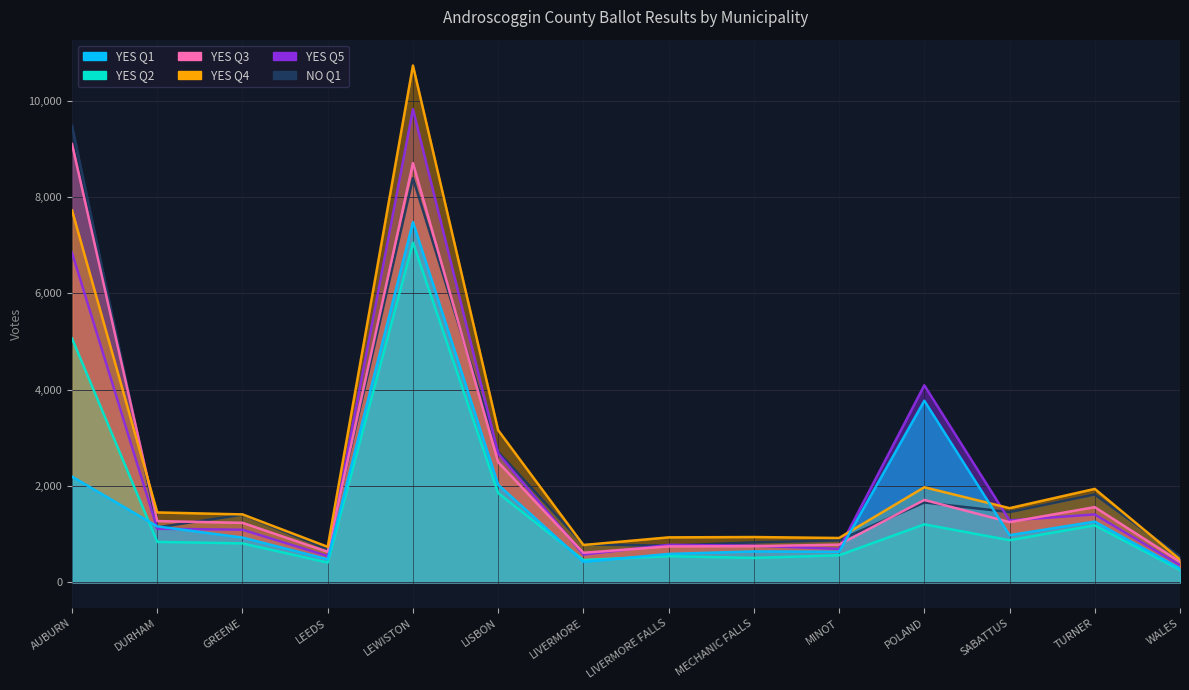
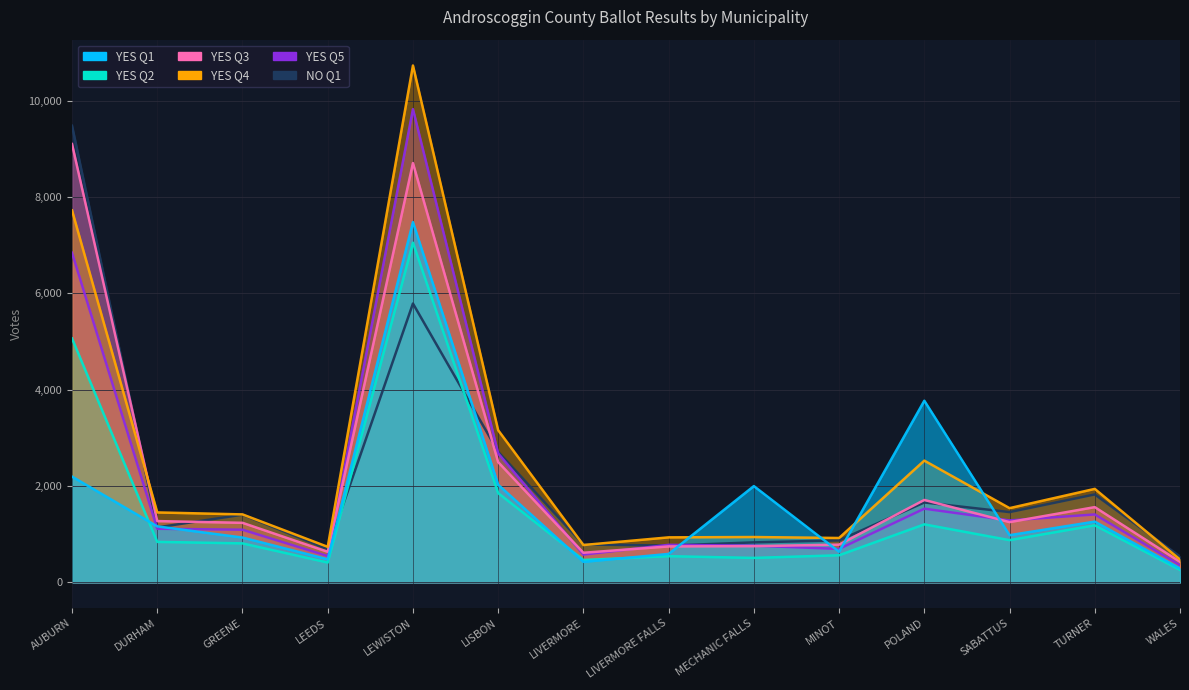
  {
    "NO Q1": {
      "AUBURN": "9,500",
-     "LEWISTON": "8,400",
+     "LEWISTON": "5,800",
      "MECHANIC FALLS": "800",
      "SABATTUS": "1,500",
      "TURNER": "1,800",
      "WALES": "500"
    },
    "YES Q5": {
      "AUBURN": "6,800",
      "GREENE": "1,100",
      "LEEDS": "500",
      "LEWISTON": "9,800",
      "MINOT": "700",
-     "POLAND": "4,100",
+     "POLAND": "1,500",
      "TURNER": "1,400",
      "WALES": "400"
    },
    "YES Q3": {
      "AUBURN": "9,100",
      "DURHAM": "1,300",
      "GREENE": "1,200",
      "LEEDS": "600",
      "LEWISTON": "8,700",
      "LISBON": "2,500",
      "MINOT": "800",
      "TURNER": "1,600"
    },
    "YES Q2": {
      "AUBURN": "5,100",
      "DURHAM": "800",
      "GREENE": "800",
      "LEEDS": "400",
      "LEWISTON": "7,100",
      "LISBON": "1,900",
      "MECHANIC FALLS": "500",
      "MINOT": "600",
      "POLAND": "1,200",
      "SABATTUS": "900",
      "TURNER": "1,200"
    },
    "YES Q4": {
      "AUBURN": "7,700",
      "DURHAM": "1,500",
      "LEWISTON": "10,700",
      "LISBON": "3,200",
      "LIVERMORE FALLS": "900",
      "MECHANIC FALLS": "900",
-     "POLAND": "2,000",
+     "POLAND": "2,500",
      "SABATTUS": "1,500",
      "TURNER": "1,900"
    },
    "YES Q1": {
      "AUBURN": "2,200",
      "GREENE": "900",
      "LEEDS": "500",
      "LEWISTON": "7,500",
      "LISBON": "2,000",
-     "MECHANIC FALLS": "600",
+     "MECHANIC FALLS": "2,000",
      "MINOT": "600",
      "POLAND": "3,800",
      "SABATTUS": "1,000",
      "TURNER": "1,300"
    }
  }
